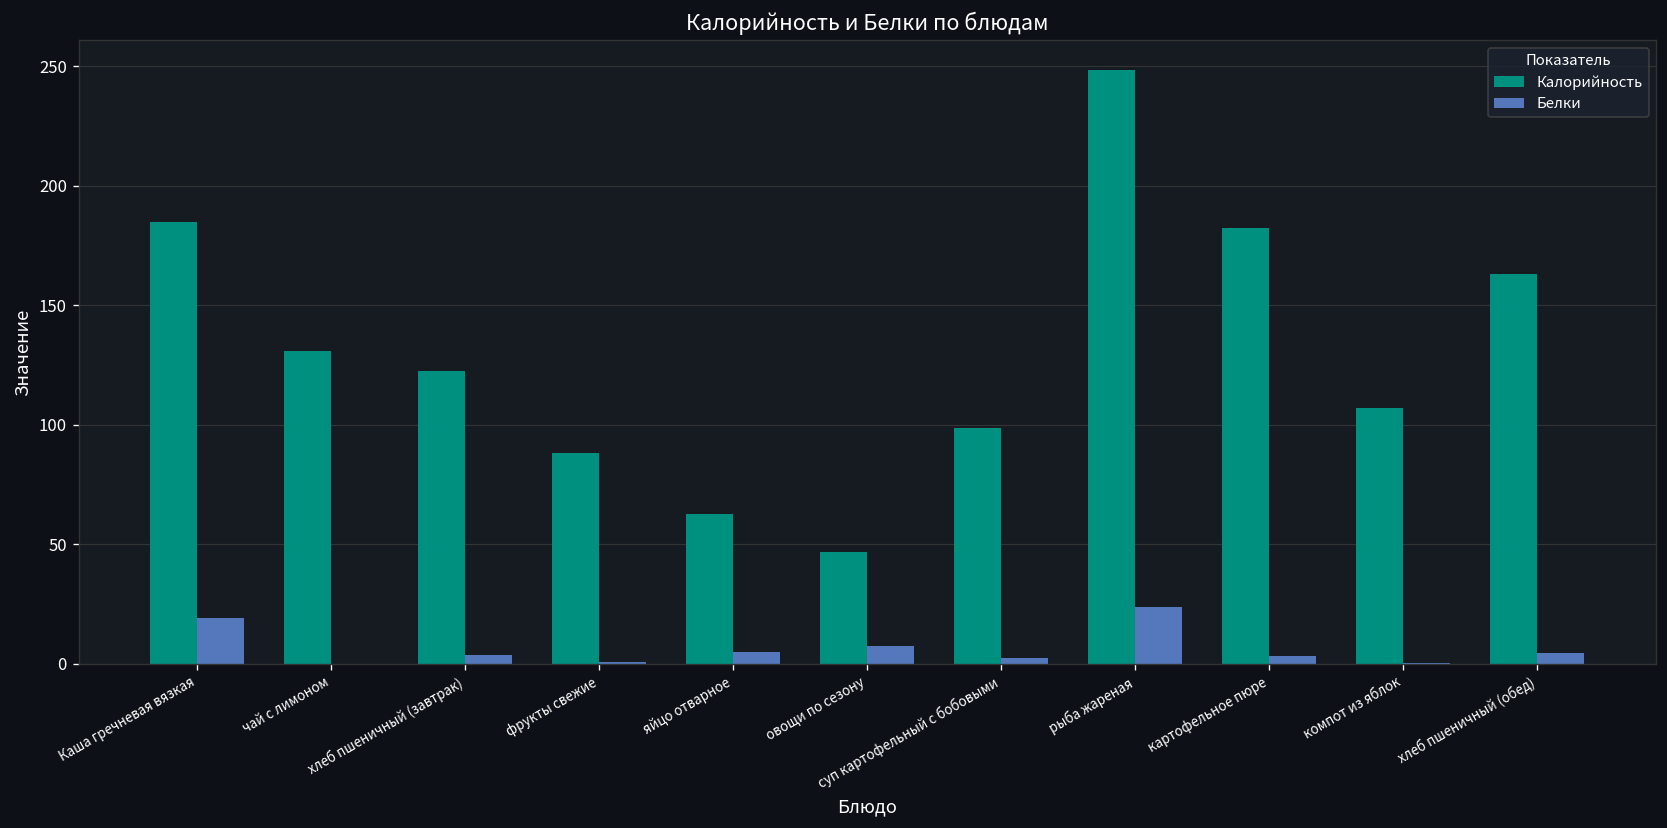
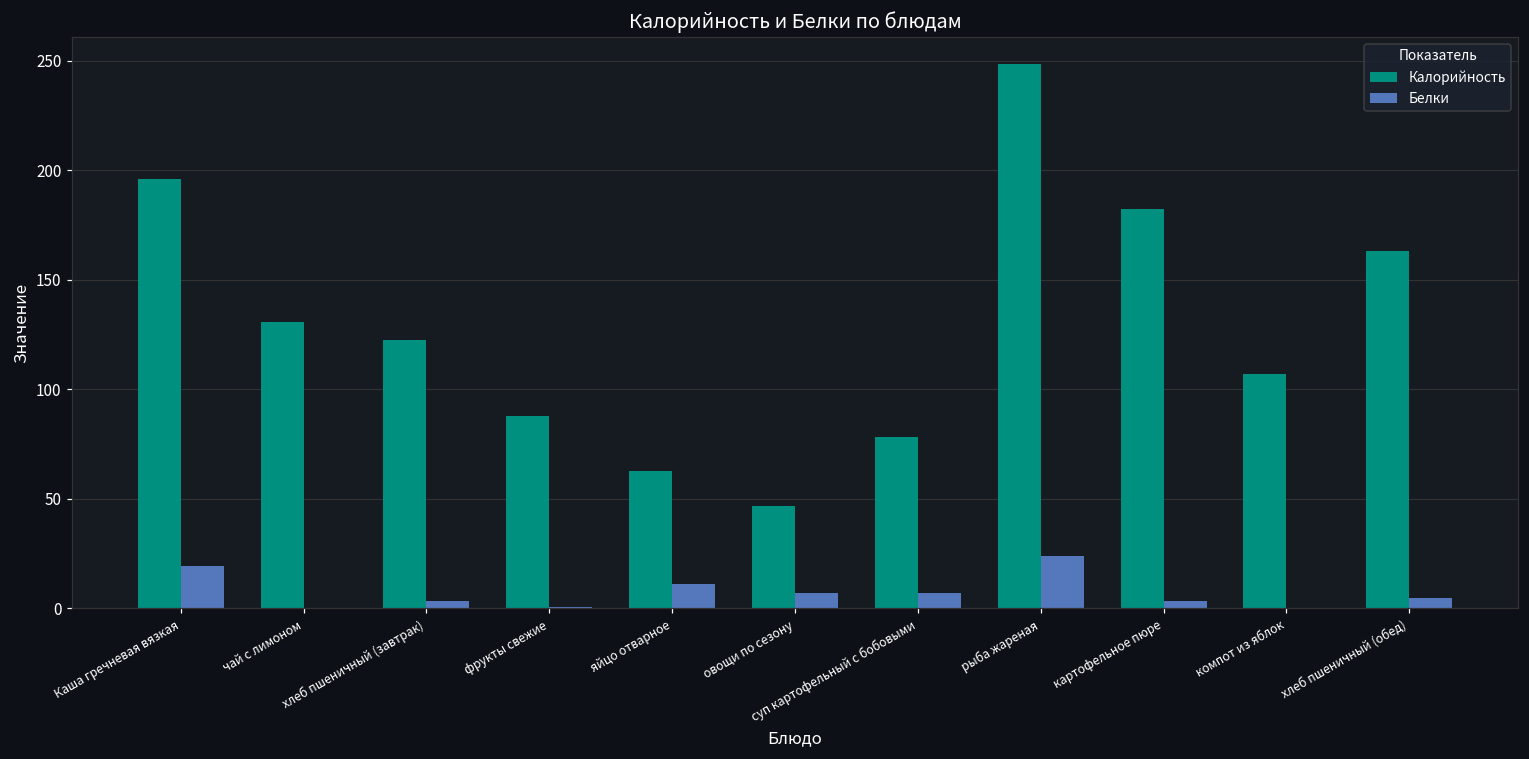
  {
    "Калорийность": {
-     "Каша гречневая вязкая": 185,
+     "Каша гречневая вязкая": 196,
      "чай с лимоном": 131,
      "хлеб пшеничный (завтрак)": 123,
      "фрукты свежие": 88,
      "яйцо отварное": 63,
      "овощи по сезону": 47,
-     "суп картофельный с бобовыми": 99,
+     "суп картофельный с бобовыми": 78,
      "рыба жареная": 248,
      "картофельное пюре": 182,
      "компот из яблок": 107,
      "хлеб пшеничный (обед)": 163
    },
    "Белки": {
      "Каша гречневая вязкая": 19,
      "хлеб пшеничный (завтрак)": 3,
-     "яйцо отварное": 5,
+     "яйцо отварное": 11,
      "овощи по сезону": 7,
-     "суп картофельный с бобовыми": 2,
+     "суп картофельный с бобовыми": 7,
      "рыба жареная": 24,
      "картофельное пюре": 3,
      "хлеб пшеничный (обед)": 5
    }
  }
